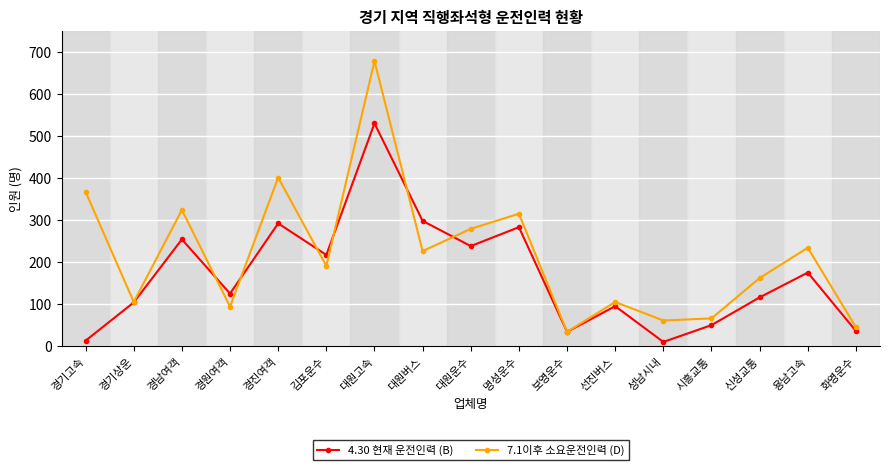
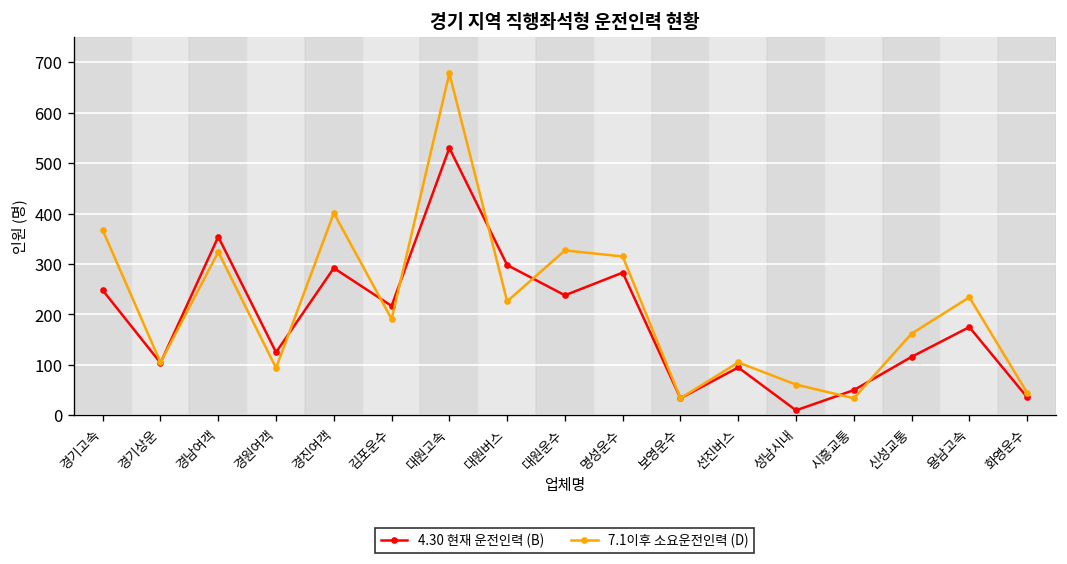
  {
    "4.30 현재 운전인력 (B)": {
-     "경기고속": 10,
-     "경남여객": 250,
+     "경기고속": 250,
+     "경남여객": 350,
      "경원여객": 130,
      "경진여객": 290,
      "김포운수": 220,
      "대원고속": 530,
      "대원버스": 300,
      "대원운수": 240,
      "명성운수": 280,
      "선진버스": 100,
      "성남시내": 10,
      "시흥교통": 50,
      "신성교통": 120,
      "용남고속": 180,
      "화영운수": 40
    },
    "7.1이후 소요운전인력 (D)": {
      "경기고속": 370,
      "경남여객": 320,
      "경원여객": 90,
      "경진여객": 400,
      "김포운수": 190,
      "대원고속": 680,
      "대원버스": 230,
-     "대원운수": 280,
+     "대원운수": 330,
      "명성운수": 320,
      "선진버스": 110,
      "성남시내": 60,
-     "시흥교통": 70,
+     "시흥교통": 30,
      "신성교통": 160,
      "용남고속": 230,
      "화영운수": 50
    }
  }
